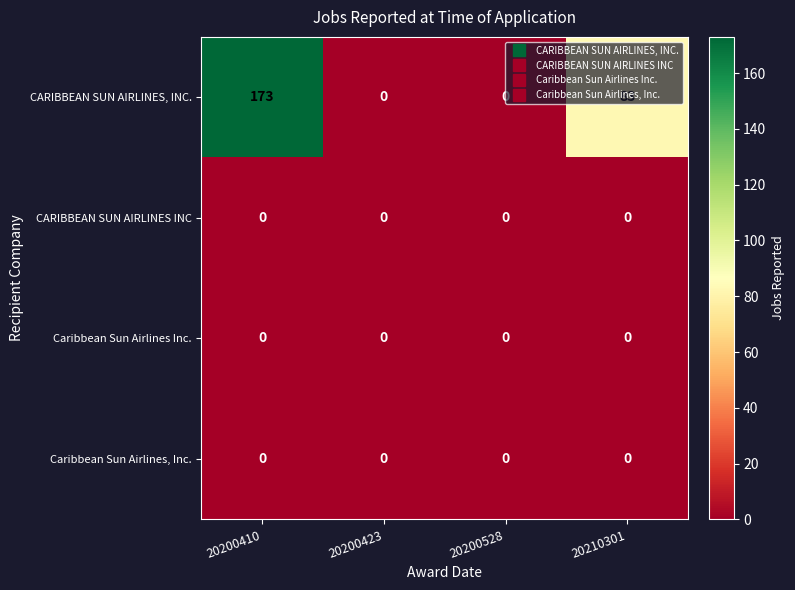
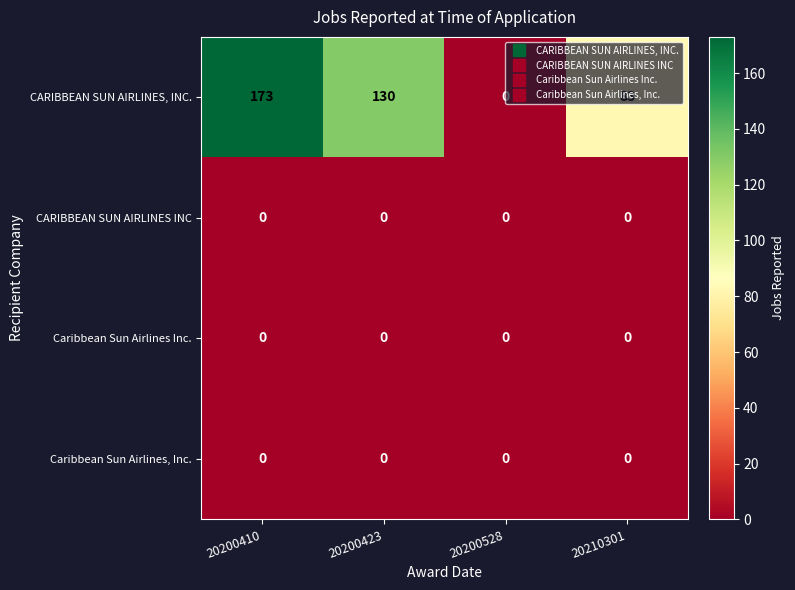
  {
    "CARIBBEAN SUN AIRLINES, INC.": {
      "20200410": 173,
-     "20200423": 0
+     "20200423": 130
    },
    "CARIBBEAN SUN AIRLINES INC": {
      "20200410": 0,
      "20200423": 0,
      "20200528": 0,
      "20210301": 0
    },
    "Caribbean Sun Airlines Inc.": {
      "20200410": 0,
      "20200423": 0,
      "20200528": 0,
      "20210301": 0
    },
    "Caribbean Sun Airlines, Inc.": {
      "20200410": 0,
      "20200423": 0,
      "20200528": 0,
      "20210301": 0
    }
  }
